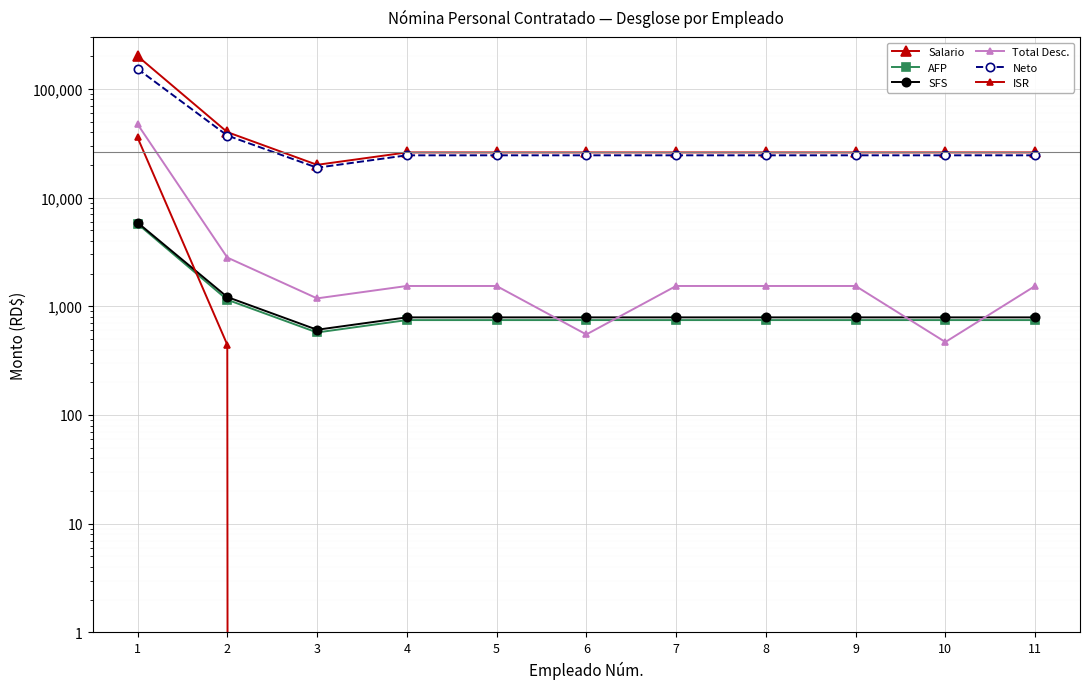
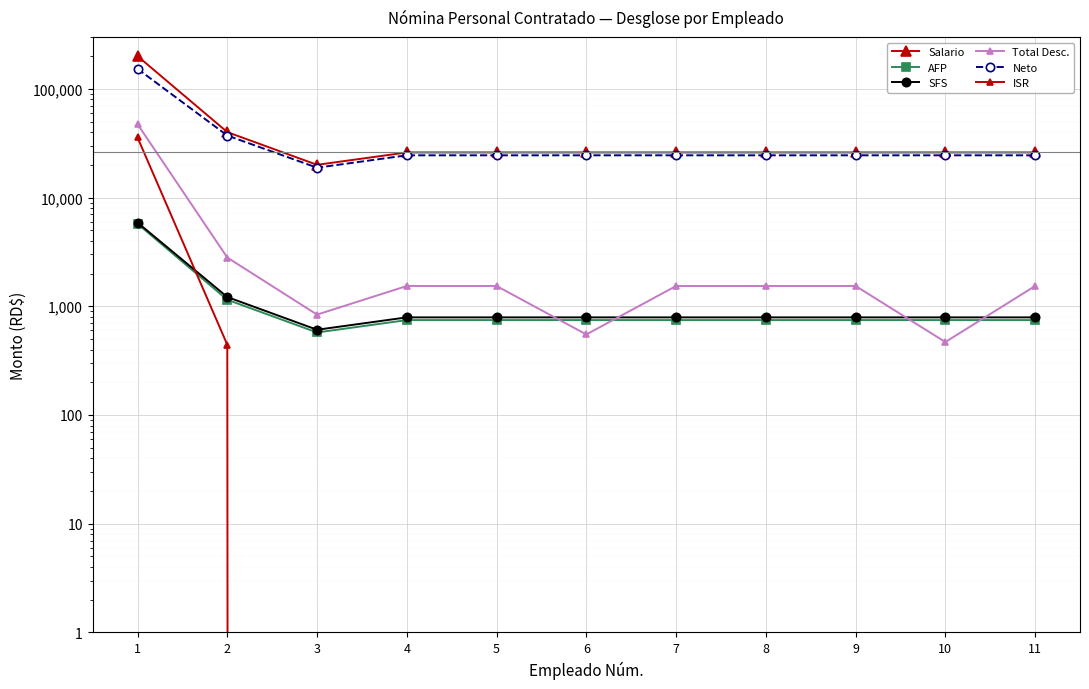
  {
    "AFP": {
      "2": "1,100",
      "3": "600",
      "4": "700",
      "5": "700",
      "6": "700",
      "7": "700",
      "8": "700",
      "9": "700",
      "10": "700",
      "11": "700"
    },
    "SFS": {
      "2": "1,200",
      "3": "600",
      "4": "800",
      "5": "800",
      "6": "800",
      "7": "800",
      "8": "800",
      "9": "800",
      "10": "800",
      "11": "800"
    },
    "Total Desc.": {
      "1": "50,000",
      "2": "2,800",
-     "3": "1,200",
+     "3": "800",
      "4": "1,500",
      "5": "1,500",
      "6": "600",
      "7": "1,500",
      "8": "1,500",
      "9": "1,500",
      "10": "470",
      "11": "1,500"
    },
    "Neto": {
      "1": "150,000",
      "2": "37,000",
      "3": "19,000",
      "4": "24,000",
      "5": "24,000",
      "6": "24,000",
      "7": "24,000",
      "8": "24,000",
      "9": "24,000",
      "10": "24,000",
      "11": "24,000"
    }
  }
